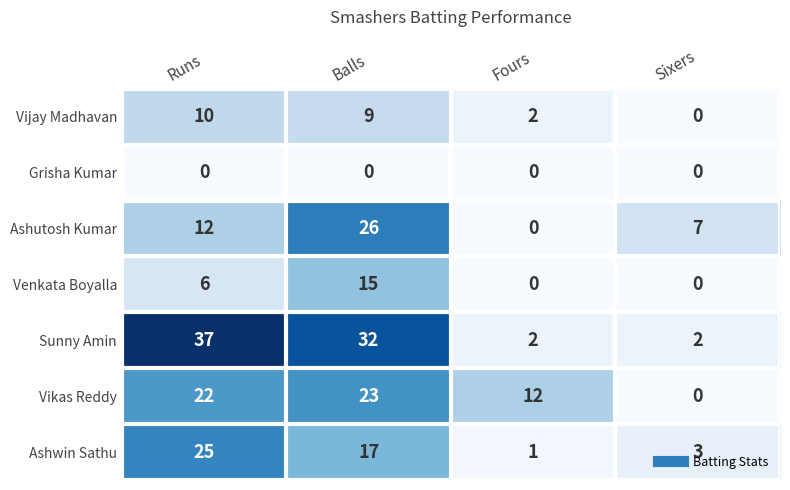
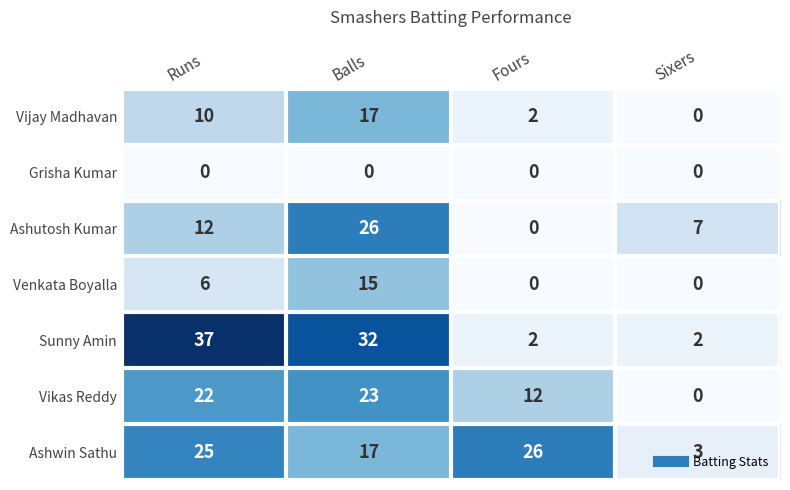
  {
    "Vijay Madhavan": {
      "Runs": 10,
-     "Balls": 9,
+     "Balls": 17,
      "Fours": 2,
      "Sixers": 0
    },
    "Grisha Kumar": {
      "Runs": 0,
      "Balls": 0,
      "Fours": 0,
      "Sixers": 0
    },
    "Ashutosh Kumar": {
      "Runs": 12,
      "Balls": 26,
      "Fours": 0,
      "Sixers": 7
    },
    "Venkata Boyalla": {
      "Runs": 6,
      "Balls": 15,
      "Fours": 0,
      "Sixers": 0
    },
    "Sunny Amin": {
      "Runs": 37,
      "Balls": 32,
      "Fours": 2,
      "Sixers": 2
    },
    "Vikas Reddy": {
      "Runs": 22,
      "Balls": 23,
      "Fours": 12,
      "Sixers": 0
    },
    "Ashwin Sathu": {
      "Runs": 25,
      "Balls": 17,
-     "Fours": 1,
+     "Fours": 26,
      "Sixers": 3
    }
  }
